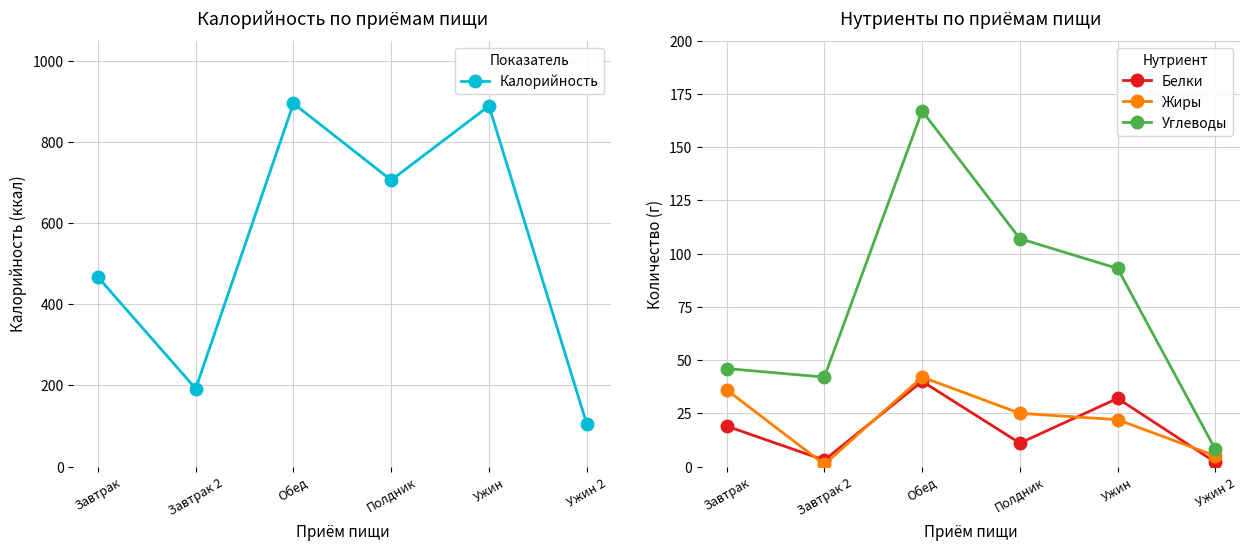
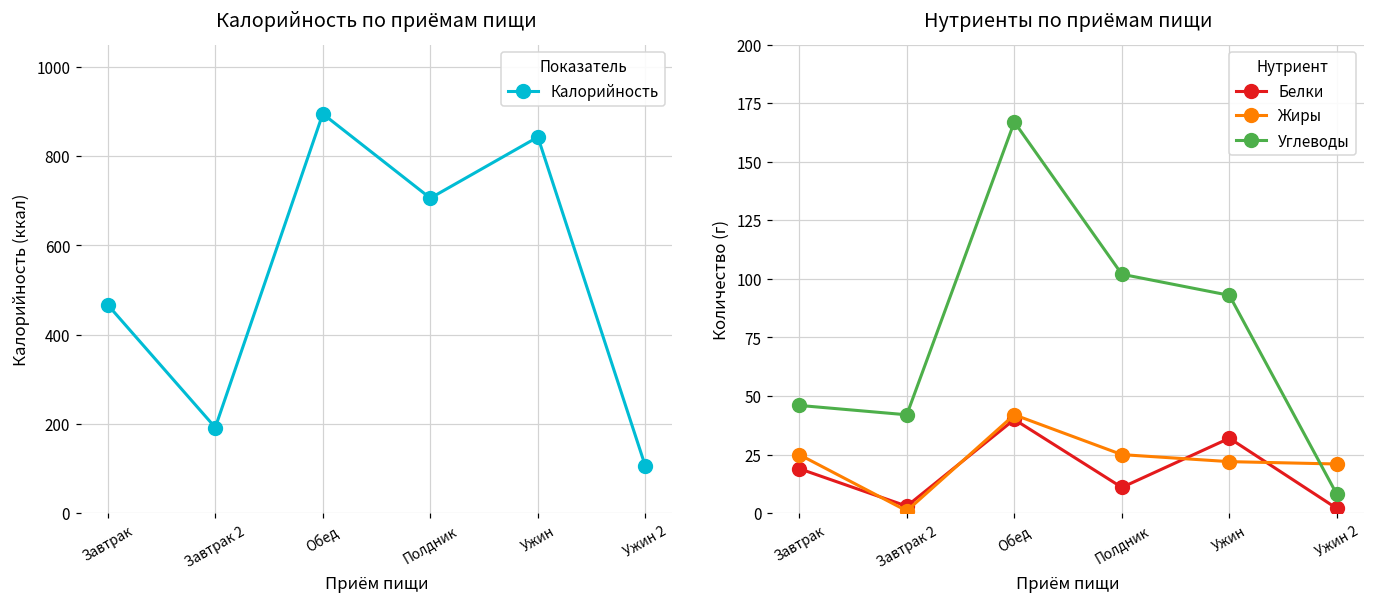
  {
    "Калорийность по приёмам пищи": {
      "Завтрак": 470,
      "Завтрак 2": 190,
      "Обед": 900,
      "Полдник": 710,
-     "Ужин": 890,
+     "Ужин": 840,
      "Ужин 2": 110
    },
    "Нутриенты по приёмам пищи": {
      "Белки": {
        "Завтрак": 19,
        "Завтрак 2": 3,
        "Обед": 40,
        "Полдник": 11,
        "Ужин": 32,
        "Ужин 2": 2
      },
      "Жиры": {
-       "Завтрак": 36,
+       "Завтрак": 25,
        "Завтрак 2": 1,
        "Обед": 42,
        "Полдник": 25,
        "Ужин": 22,
-       "Ужин 2": 5
+       "Ужин 2": 21
      },
      "Углеводы": {
        "Завтрак": 46,
        "Завтрак 2": 42,
        "Обед": 167,
-       "Полдник": 107,
+       "Полдник": 102,
        "Ужин": 93,
        "Ужин 2": 8
      }
    }
  }
